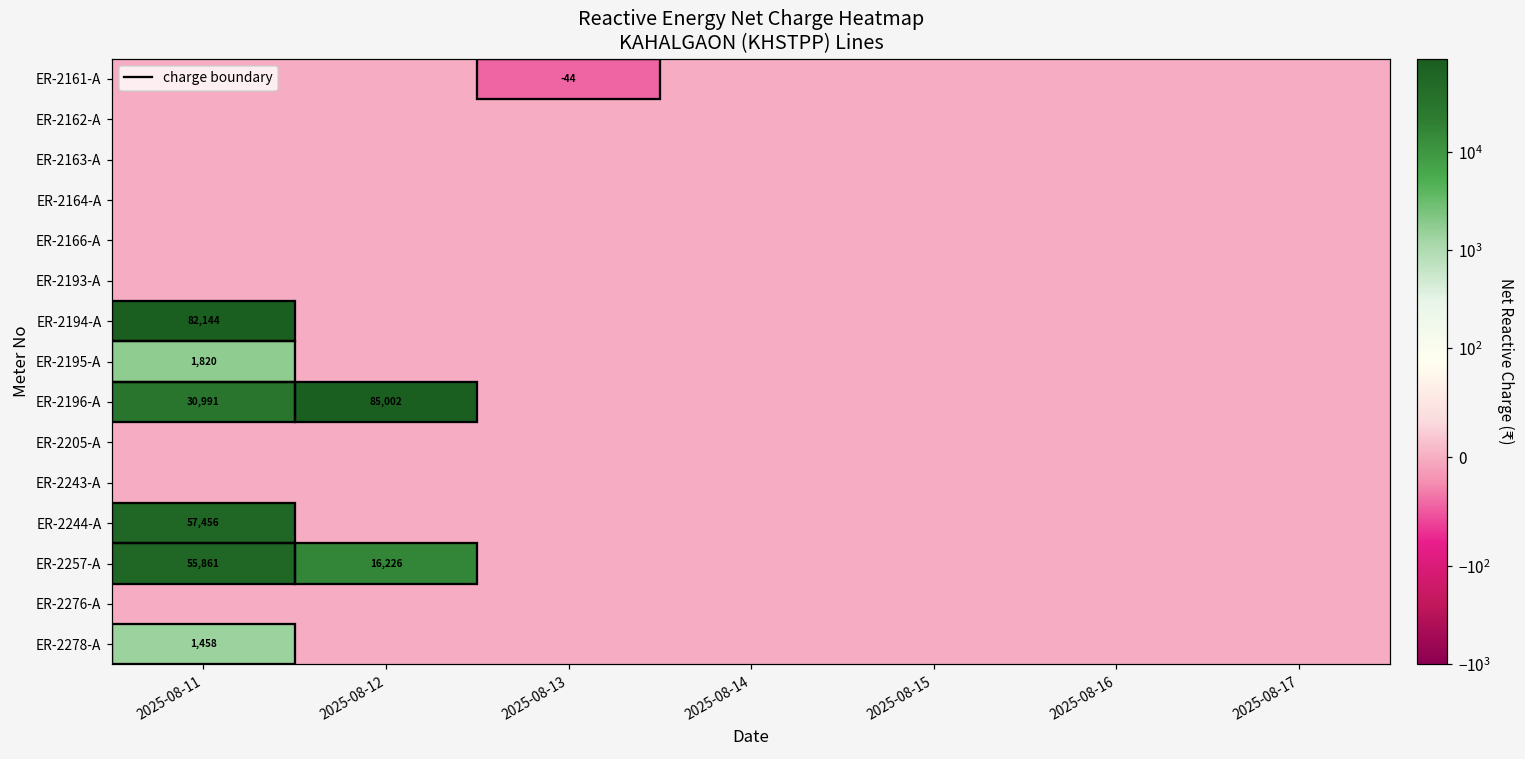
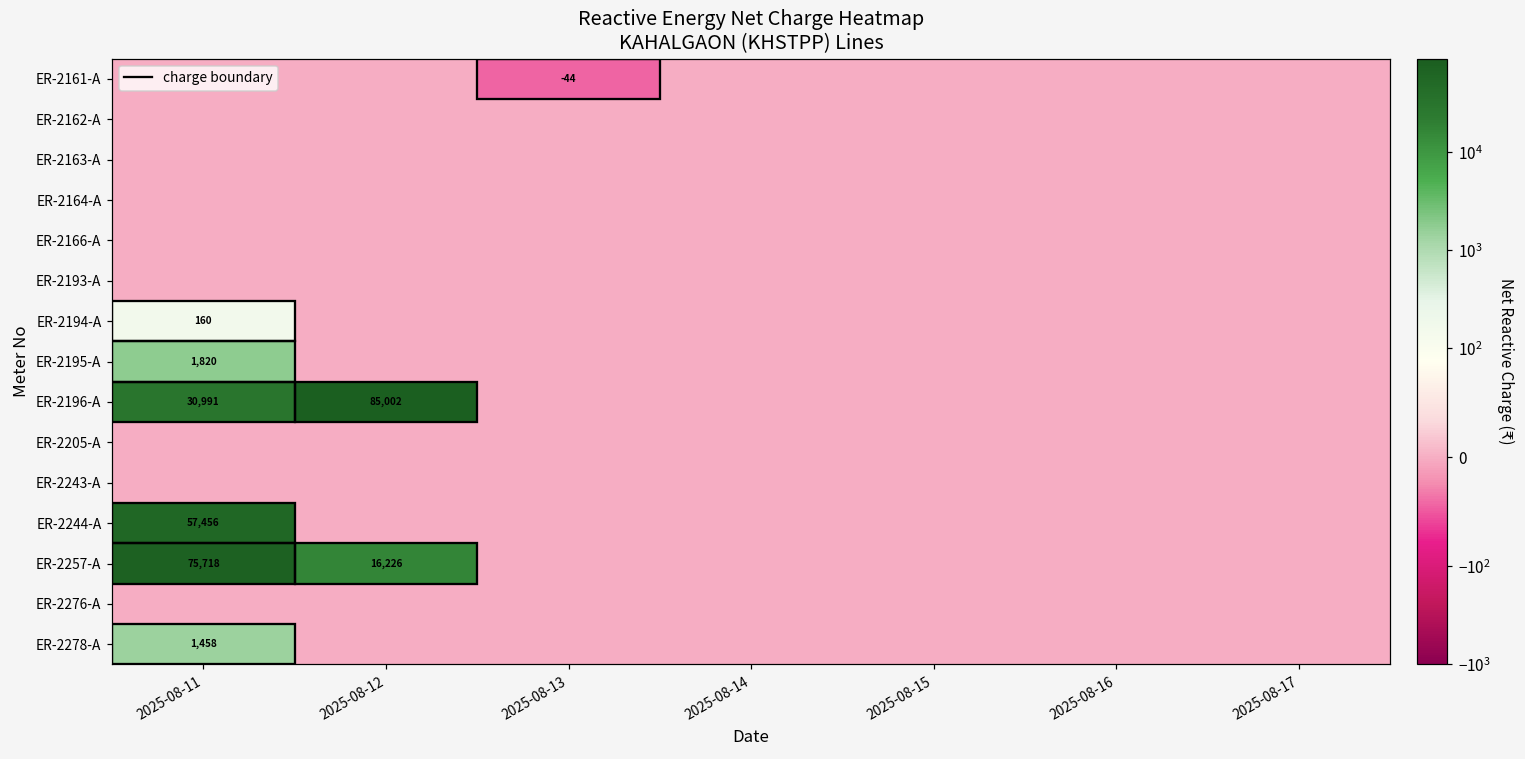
  {
    "ER-2161-A": {
      "2025-08-13": "-44"
    },
    "ER-2194-A": {
-     "2025-08-11": "82,144"
+     "2025-08-11": "160"
    },
    "ER-2195-A": {
      "2025-08-11": "1,820"
    },
    "ER-2196-A": {
      "2025-08-11": "30,991",
      "2025-08-12": "85,002"
    },
    "ER-2244-A": {
      "2025-08-11": "57,456"
    },
    "ER-2257-A": {
-     "2025-08-11": "55,861",
+     "2025-08-11": "75,718",
      "2025-08-12": "16,226"
    },
    "ER-2278-A": {
      "2025-08-11": "1,458"
    }
  }
